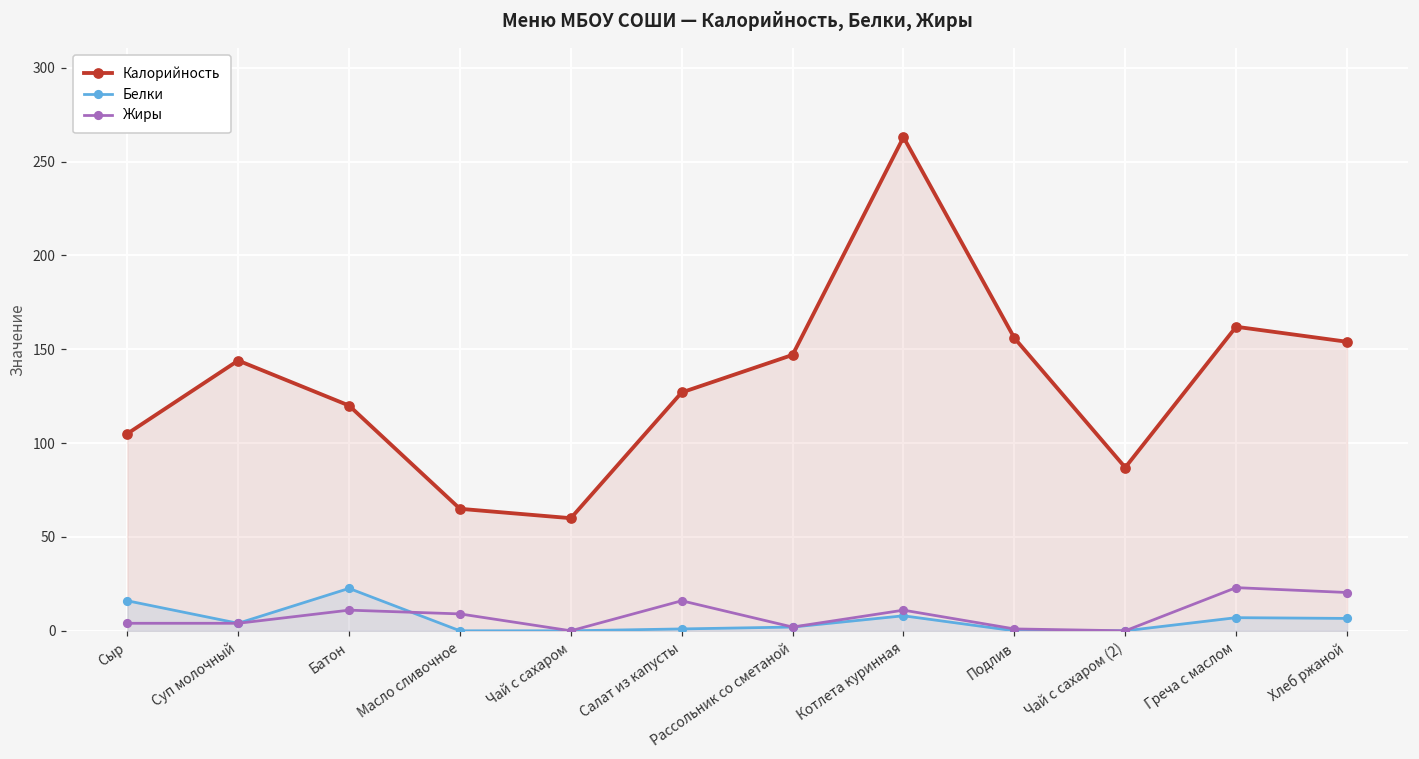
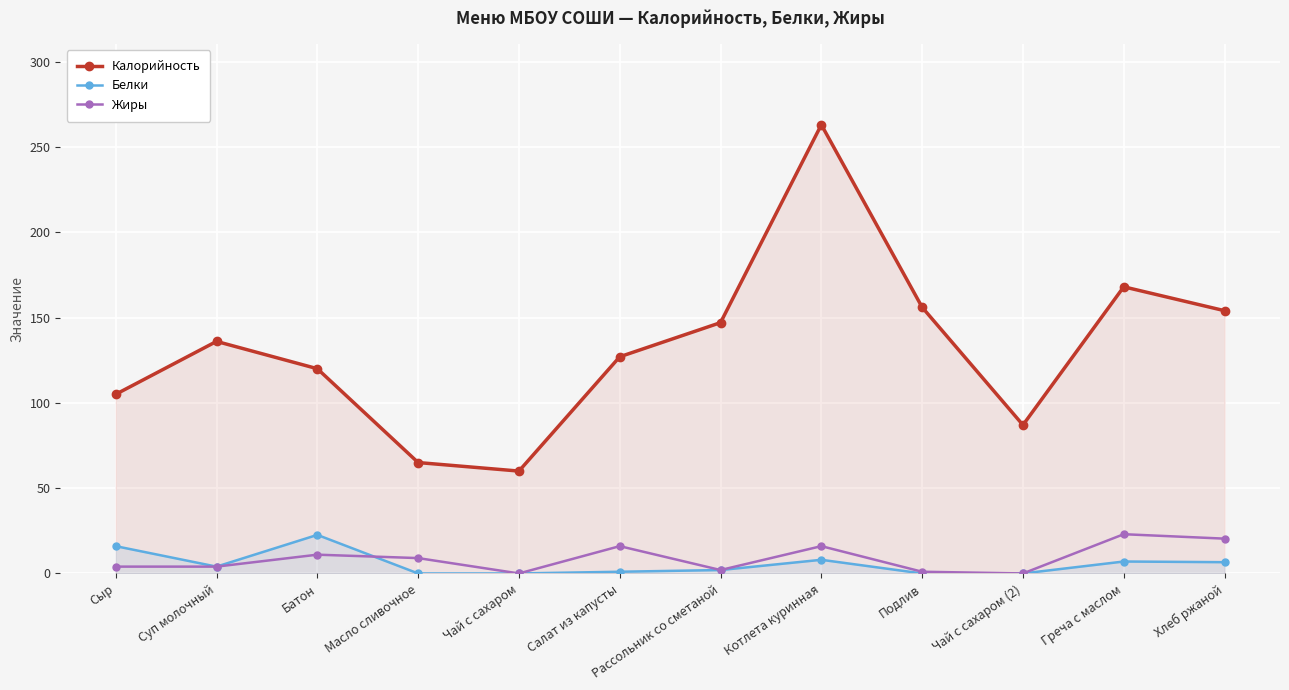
  {
    "Калорийность": {
      "Сыр": 105,
-     "Суп молочный": 144,
+     "Суп молочный": 136,
      "Батон": 120,
      "Масло сливочное": 65,
      "Чай с сахаром": 60,
      "Салат из капусты": 127,
      "Рассольник со сметаной": 147,
      "Котлета куринная": 263,
      "Подлив": 156,
      "Чай с сахаром (2)": 87,
-     "Греча с маслом": 162,
+     "Греча с маслом": 168,
      "Хлеб ржаной": 154
    },
    "Белки": {
      "Сыр": 16,
      "Батон": 23,
      "Масло сливочное": 0,
      "Салат из капусты": 1,
      "Котлета куринная": 8,
      "Греча с маслом": 7,
      "Хлеб ржаной": 7
    },
    "Жиры": {
      "Сыр": 4,
      "Батон": 11,
      "Масло сливочное": 9,
      "Салат из капусты": 16,
-     "Котлета куринная": 11,
+     "Котлета куринная": 16,
      "Греча с маслом": 23,
      "Хлеб ржаной": 20
    }
  }
